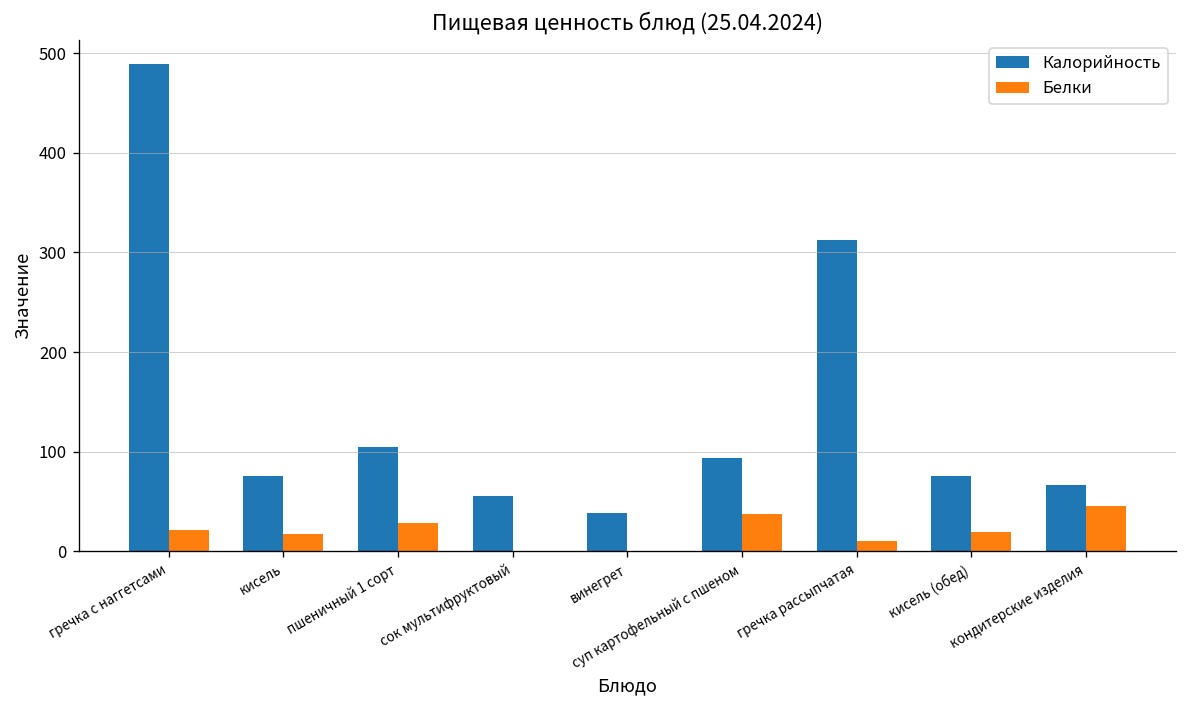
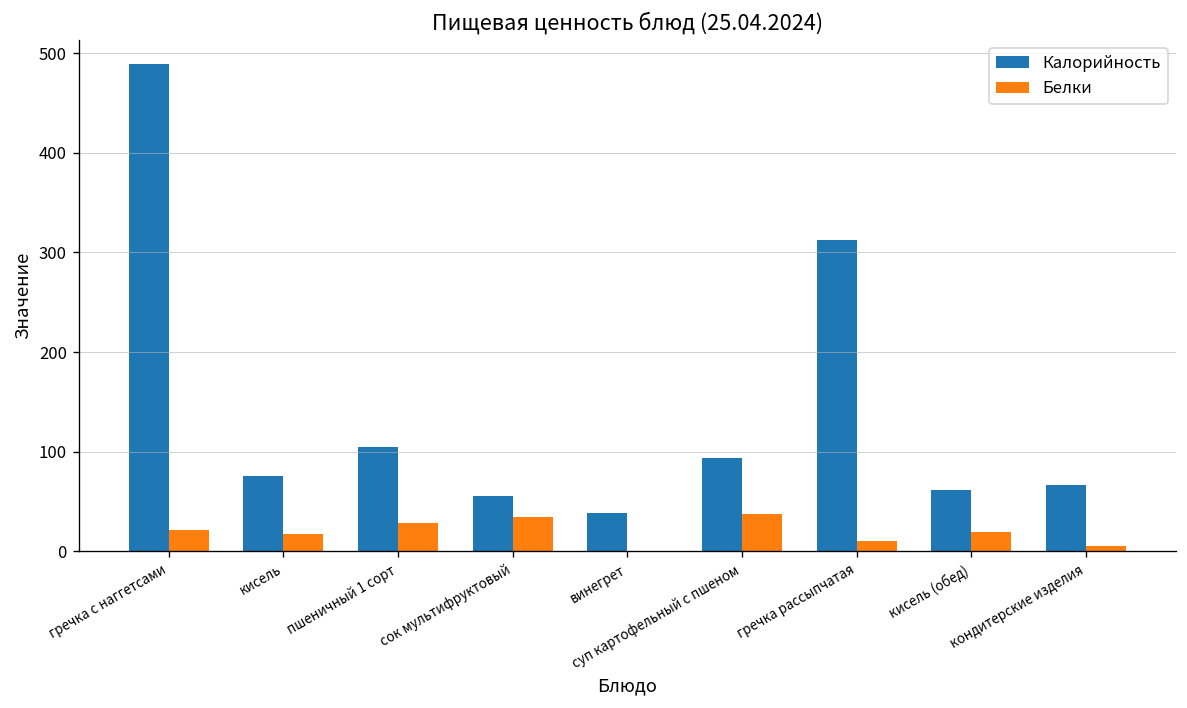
  {
    "Калорийность": {
      "гречка с наггетсами": 490,
      "кисель": 80,
      "пшеничный 1 сорт": 100,
      "сок мультифруктовый": 60,
      "винегрет": 40,
      "суп картофельный с пшеном": 90,
      "гречка рассыпчатая": 310,
-     "кисель (обед)": 80,
+     "кисель (обед)": 60,
      "кондитерские изделия": 70
    },
    "Белки": {
      "гречка с наггетсами": 20,
      "кисель": 20,
      "пшеничный 1 сорт": 30,
-     "сок мультифруктовый": 0,
+     "сок мультифруктовый": 30,
      "суп картофельный с пшеном": 40,
      "гречка рассыпчатая": 10,
      "кисель (обед)": 20,
-     "кондитерские изделия": 50
+     "кондитерские изделия": 10
    }
  }
